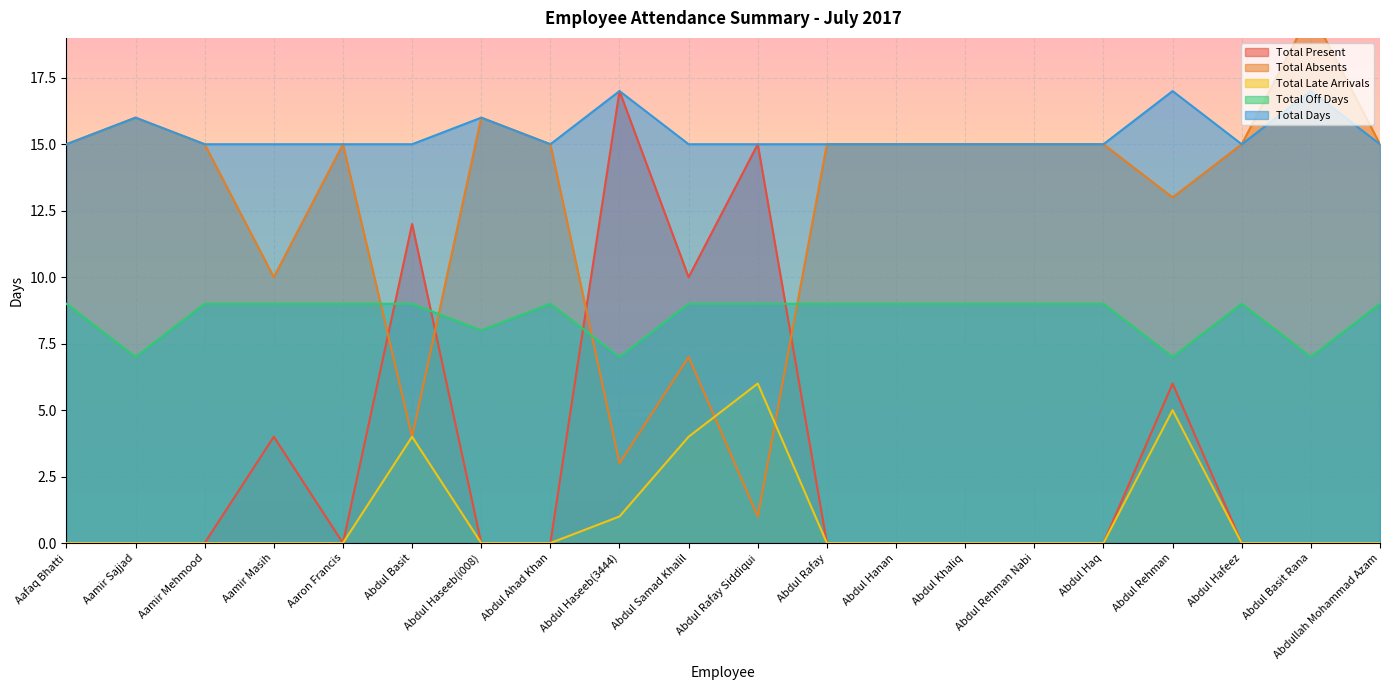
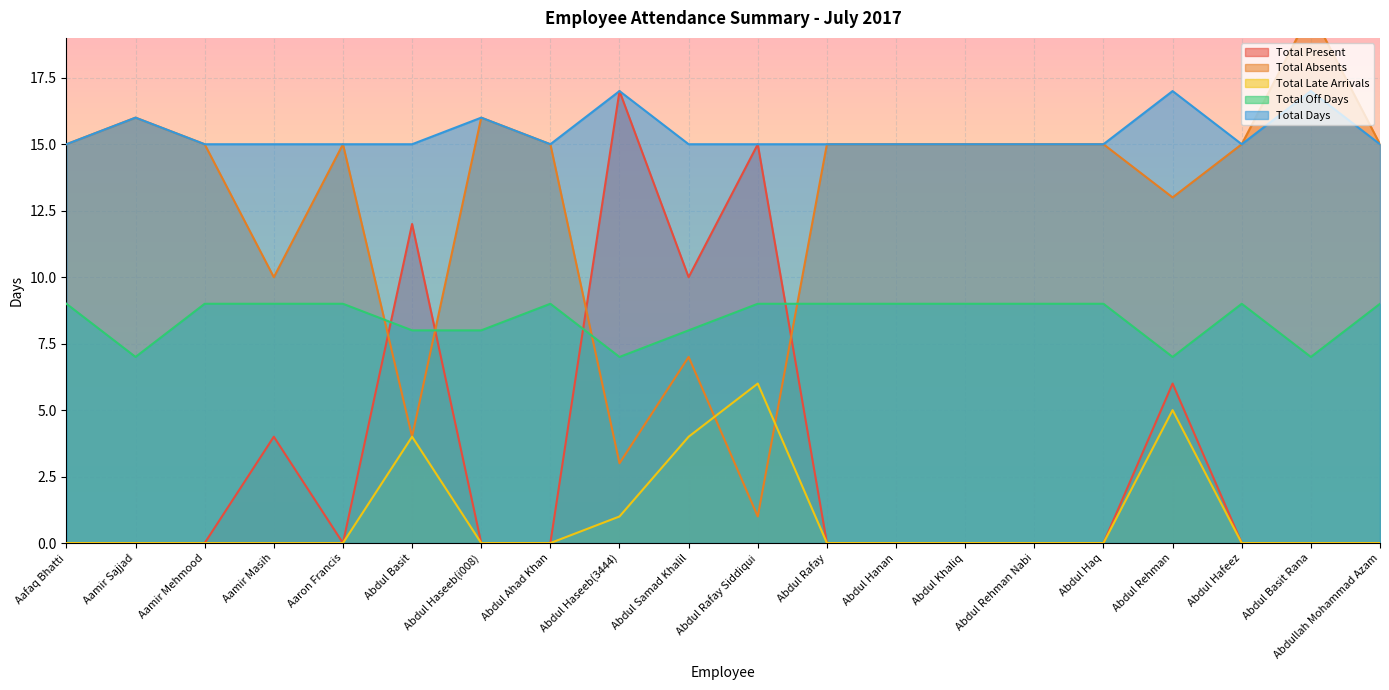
  {
    "Total Late Arrivals": {
      "Aamir Masih": 0,
      "Abdul Haseeb(3444)": 1,
      "Abdul Samad Khalil": 4,
      "Abdul Rafay Siddiqui": 6,
      "Abdul Rehman": 5
    },
    "Total Off Days": {
      "Aafaq Bhatti": 9,
      "Aamir Sajjad": 7,
      "Aamir Mehmood": 9,
      "Aamir Masih": 9,
      "Aaron Francis": 9,
-     "Abdul Basit": 9,
+     "Abdul Basit": 8,
      "Abdul Haseeb(i008)": 8,
      "Abdul Ahad Khan": 9,
      "Abdul Haseeb(3444)": 7,
-     "Abdul Samad Khalil": 9,
+     "Abdul Samad Khalil": 8,
      "Abdul Rafay Siddiqui": 9,
      "Abdul Rafay": 9,
      "Abdul Hanan": 9,
      "Abdul Khaliq": 9,
      "Abdul Rehman Nabi": 9,
      "Abdul Haq": 9,
      "Abdul Rehman": 7,
      "Abdul Hafeez": 9,
      "Abdul Basit Rana": 7,
      "Abdullah Mohammad Azam": 9
    },
    "Total Days": {
      "Aamir Masih": 15,
      "Abdul Basit": 15,
      "Abdul Samad Khalil": 15,
      "Abdul Rehman": 17
    }
  }
